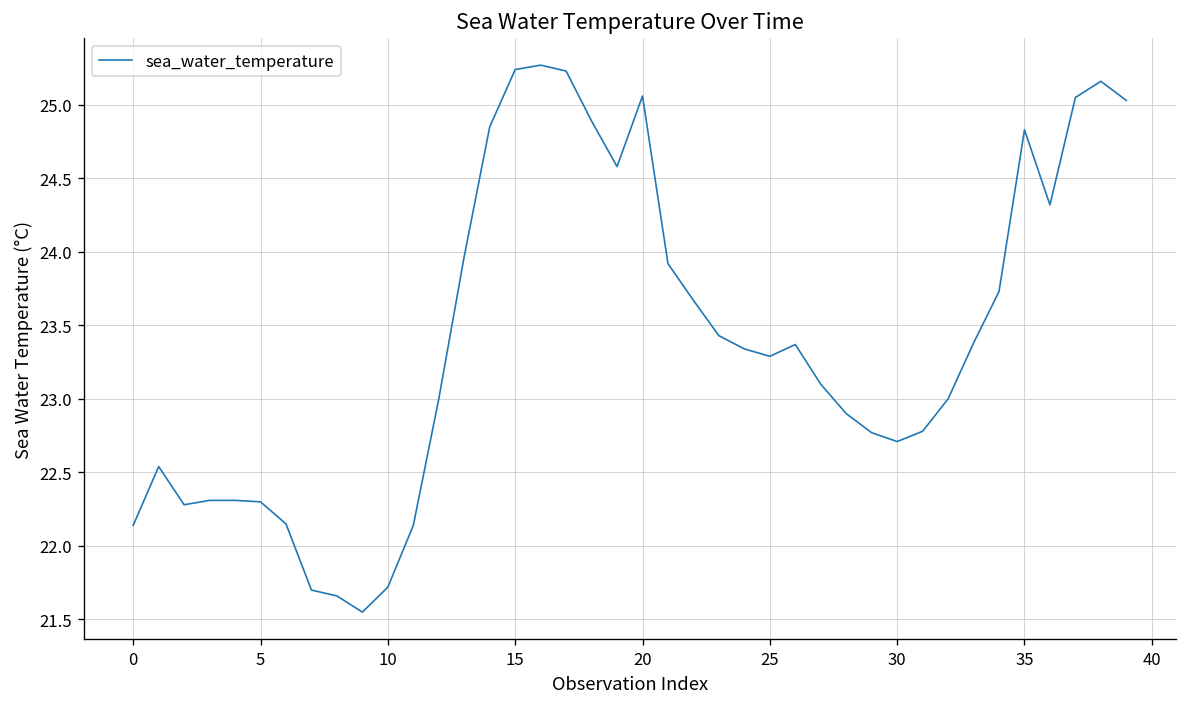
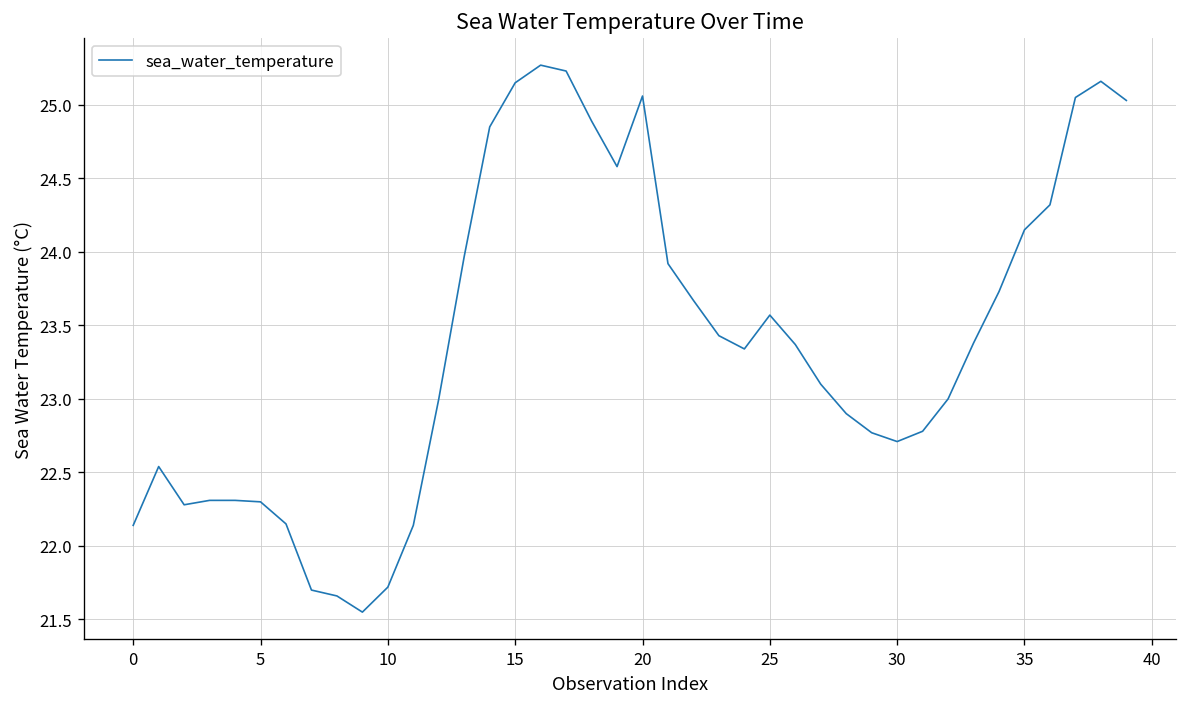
  {
    "0": 22.14,
    "5": 22.30,
    "10": 21.72,
-   "15": 25.24,
+   "15": 25.15,
    "20": 25.06,
-   "25": 23.29,
+   "25": 23.57,
    "30": 22.71,
-   "35": 24.83
+   "35": 24.15
  }
